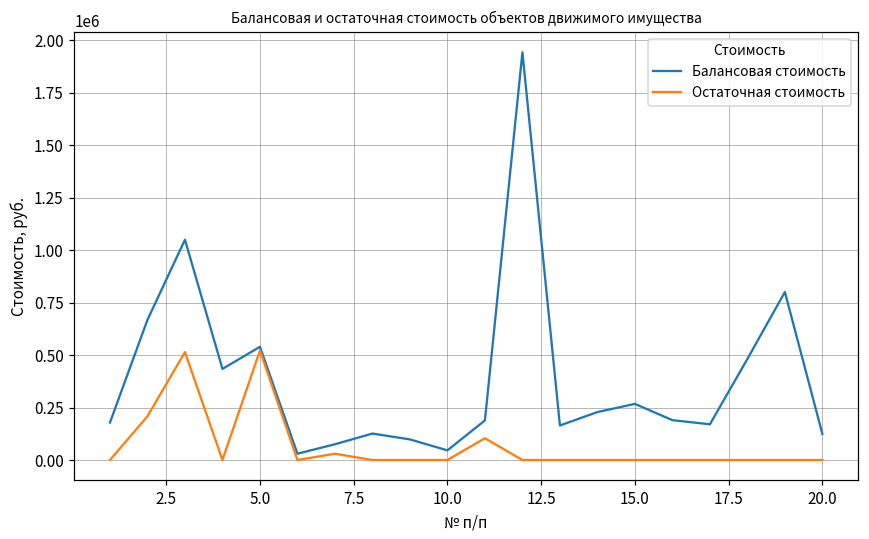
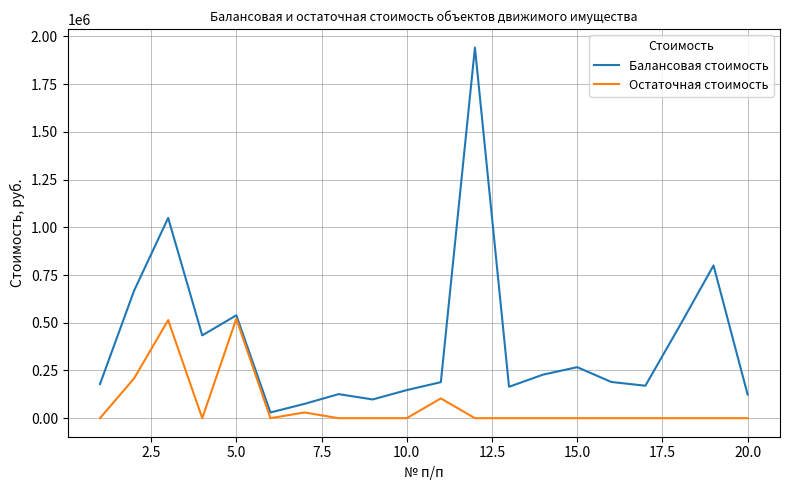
  {
    "Балансовая стоимость": {
      "5.0": 540000,
-     "10.0": 50000,
+     "10.0": 150000,
      "15.0": 270000,
      "20.0": 120000
    },
    "Остаточная стоимость": {
      "5.0": 520000,
      "10.0": 0,
      "15.0": 0,
      "20.0": 0
    }
  }
